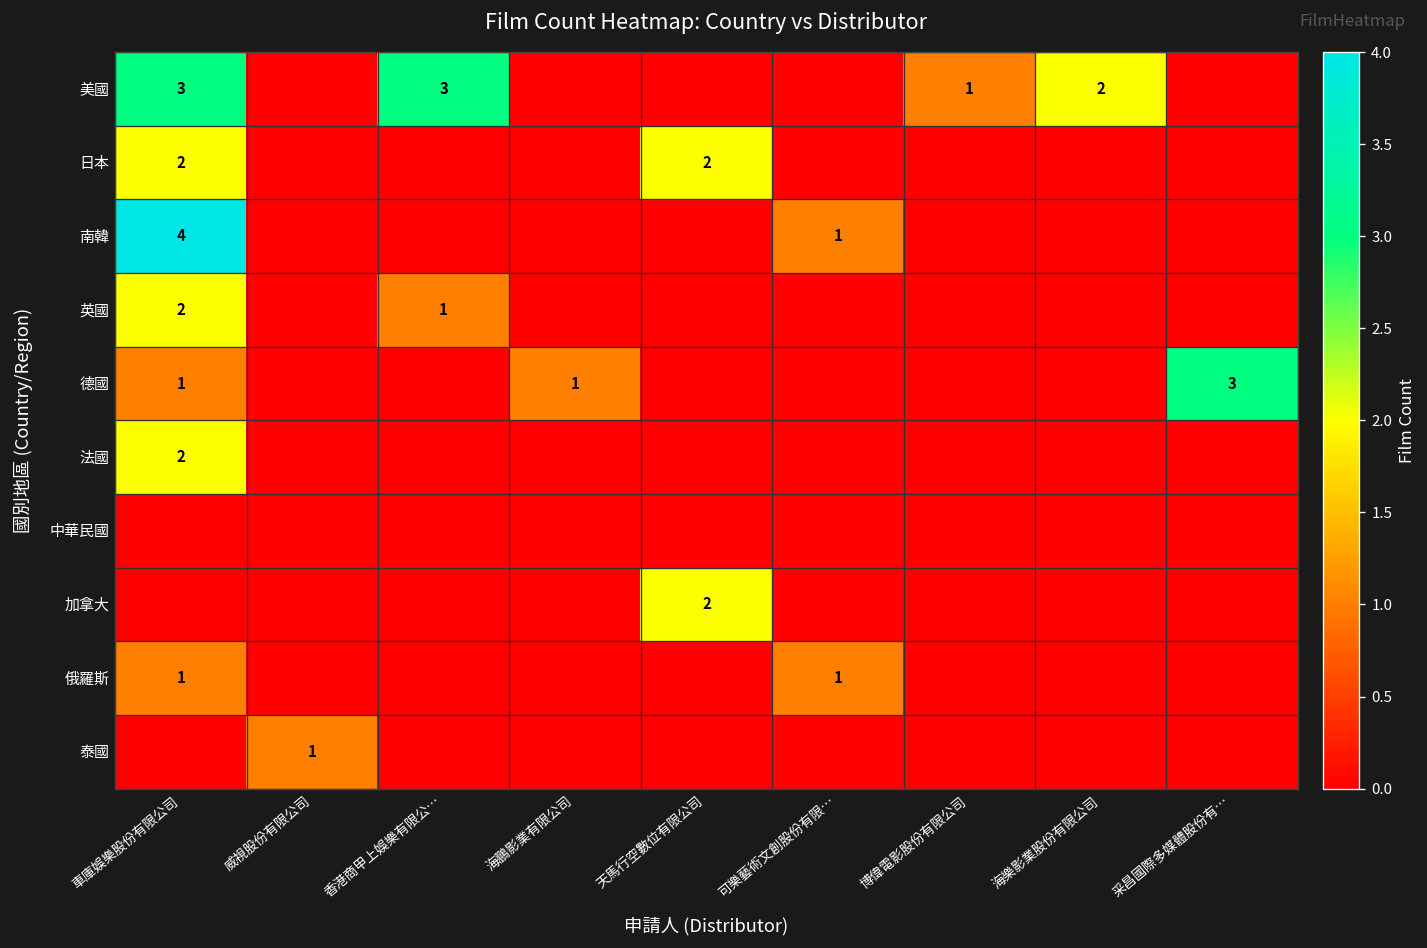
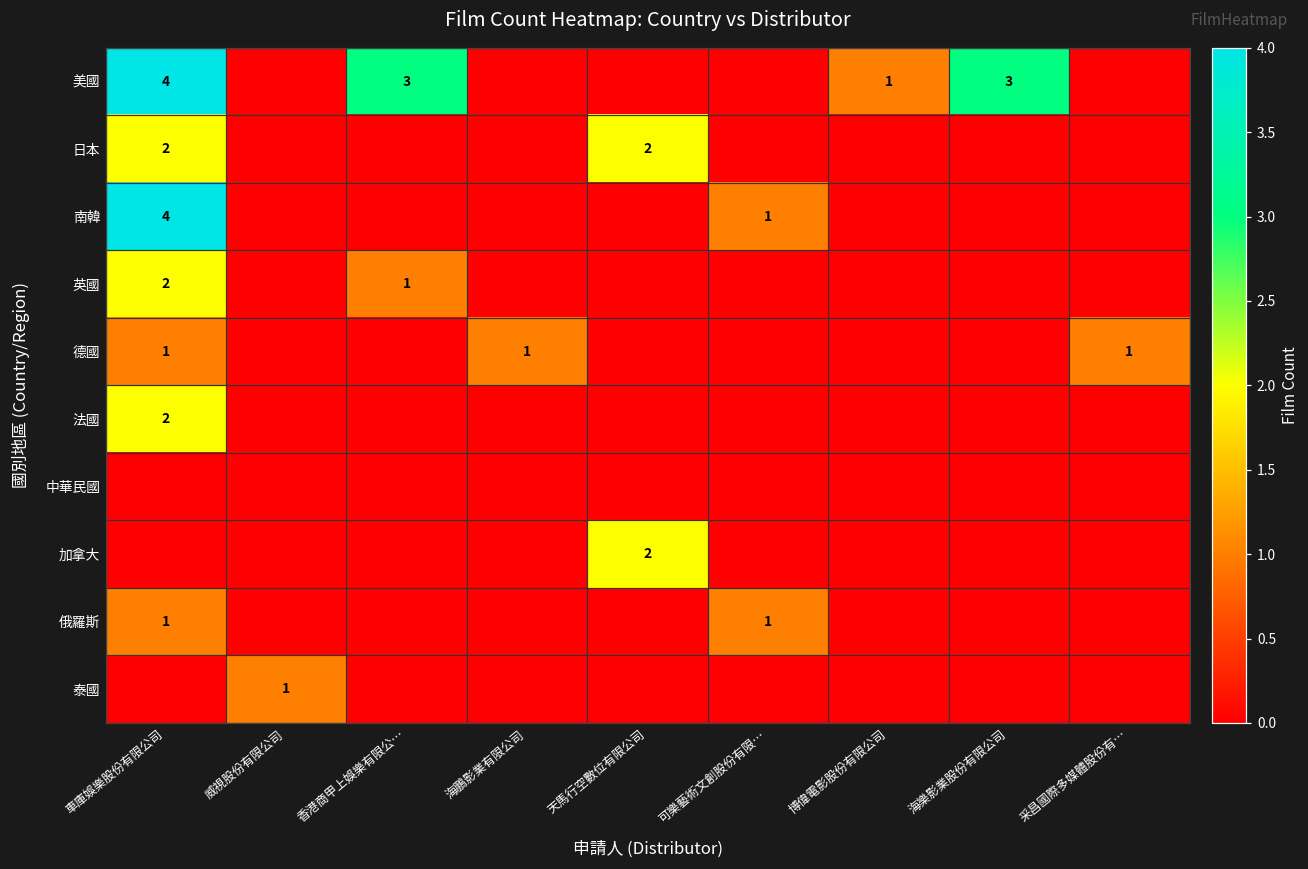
  {
    "美國": {
-     "車庫娛樂股份有限公司": 3,
+     "車庫娛樂股份有限公司": 4,
      "香港商甲上娛樂有限公…": 3,
      "博偉電影股份有限公司": 1,
-     "海樂影業股份有限公司": 2
+     "海樂影業股份有限公司": 3
    },
    "日本": {
      "車庫娛樂股份有限公司": 2,
      "天馬行空數位有限公司": 2
    },
    "南韓": {
      "車庫娛樂股份有限公司": 4,
      "可樂藝術文創股份有限…": 1
    },
    "英國": {
      "車庫娛樂股份有限公司": 2,
      "香港商甲上娛樂有限公…": 1
    },
    "德國": {
      "車庫娛樂股份有限公司": 1,
      "海鵬影業有限公司": 1,
-     "采昌國際多媒體股份有…": 3
+     "采昌國際多媒體股份有…": 1
    },
    "法國": {
      "車庫娛樂股份有限公司": 2
    },
    "加拿大": {
      "天馬行空數位有限公司": 2
    },
    "俄羅斯": {
      "車庫娛樂股份有限公司": 1,
      "可樂藝術文創股份有限…": 1
    },
    "泰國": {
      "威視股份有限公司": 1
    }
  }
